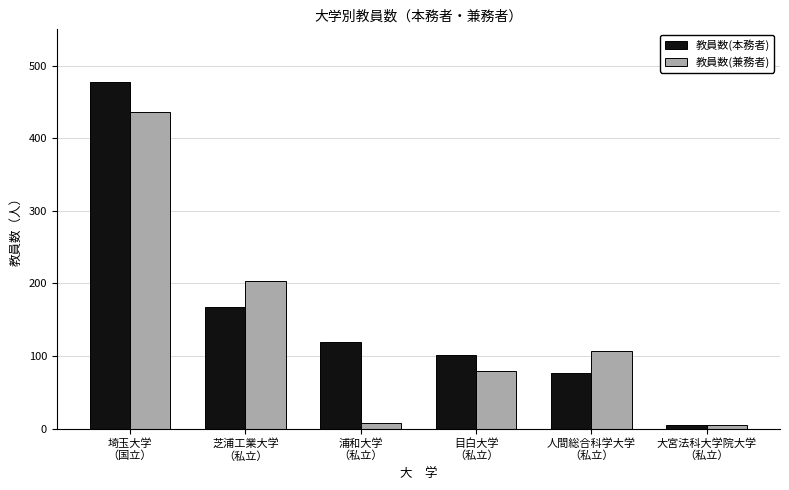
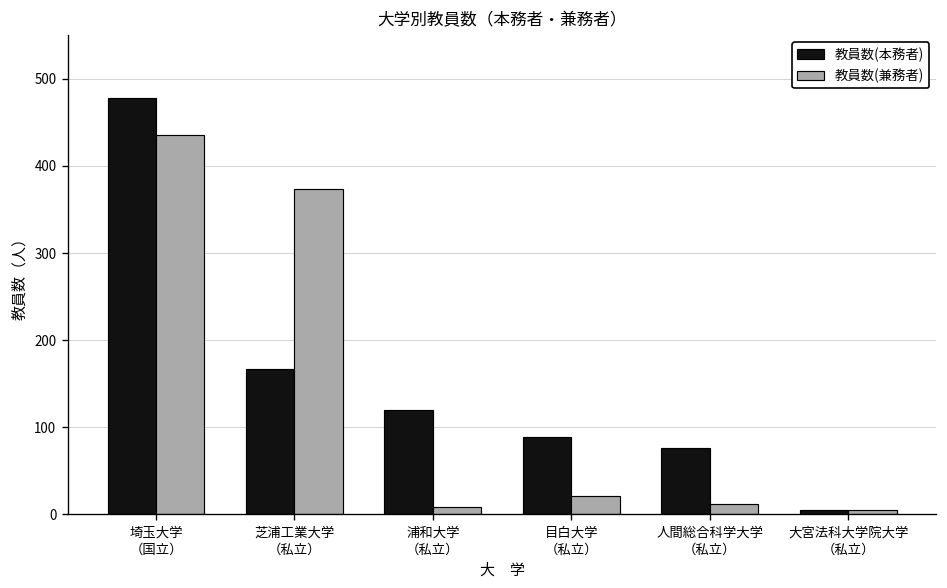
  {
    "教員数(本務者)": {
      "埼玉大学 （国立）": 480,
      "芝浦工業大学 （私立）": 170,
      "浦和大学 （私立）": 120,
-     "目白大学 （私立）": 100,
+     "目白大学 （私立）": 90,
      "人間総合科学大学 （私立）": 80,
      "大宮法科大学院大学 （私立）": 10
    },
    "教員数(兼務者)": {
      "埼玉大学 （国立）": 440,
-     "芝浦工業大学 （私立）": 200,
+     "芝浦工業大学 （私立）": 370,
      "浦和大学 （私立）": 10,
-     "目白大学 （私立）": 80,
-     "人間総合科学大学 （私立）": 110,
+     "目白大学 （私立）": 20,
+     "人間総合科学大学 （私立）": 10,
      "大宮法科大学院大学 （私立）": 10
    }
  }
